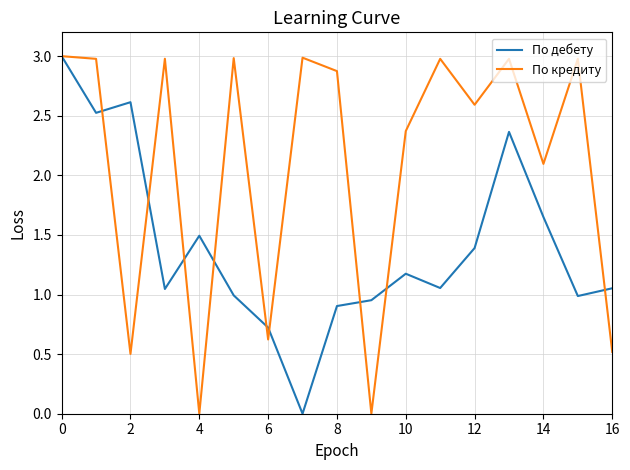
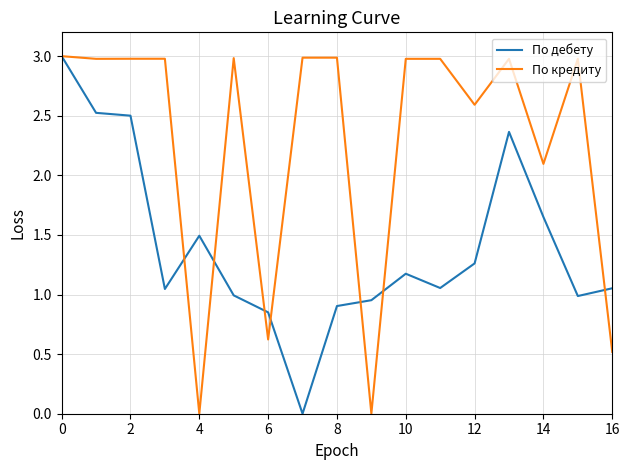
  {
    "По дебету": {
-     "2": 2.61,
+     "2": 2.50,
      "4": 1.49,
-     "6": 0.72,
+     "6": 0.85,
      "8": 0.90,
      "10": 1.17,
-     "12": 1.39,
+     "12": 1.26,
      "14": 1.65,
      "16": 1.05
    },
    "По кредиту": {
-     "2": 0.50,
+     "2": 2.98,
      "4": 0.00,
      "6": 0.62,
-     "8": 2.87,
-     "10": 2.37,
+     "8": 2.99,
+     "10": 2.98,
      "12": 2.59,
      "14": 2.10,
      "16": 0.52
    }
  }
